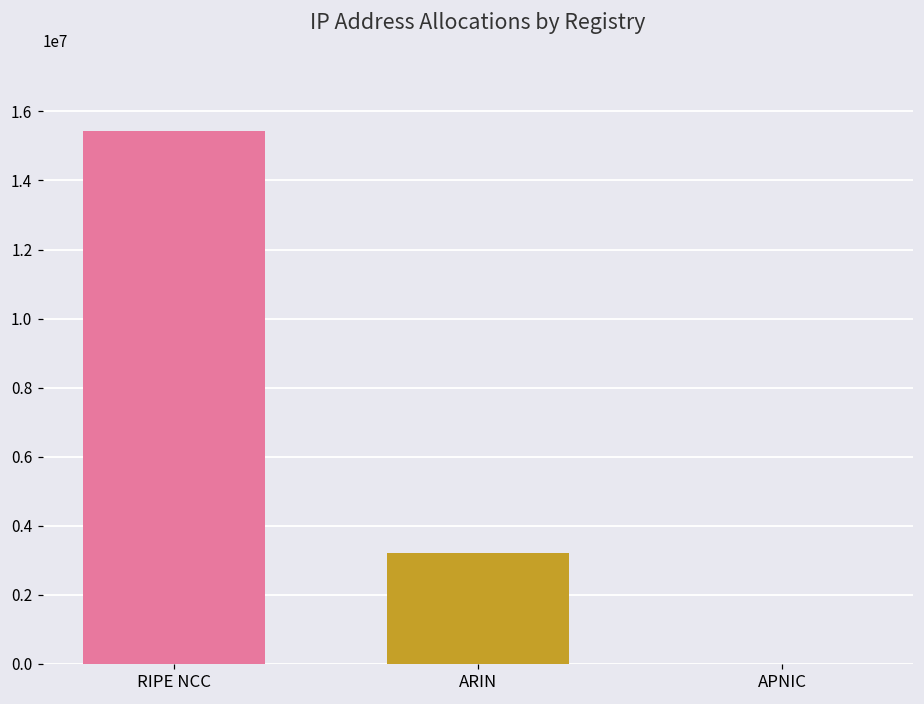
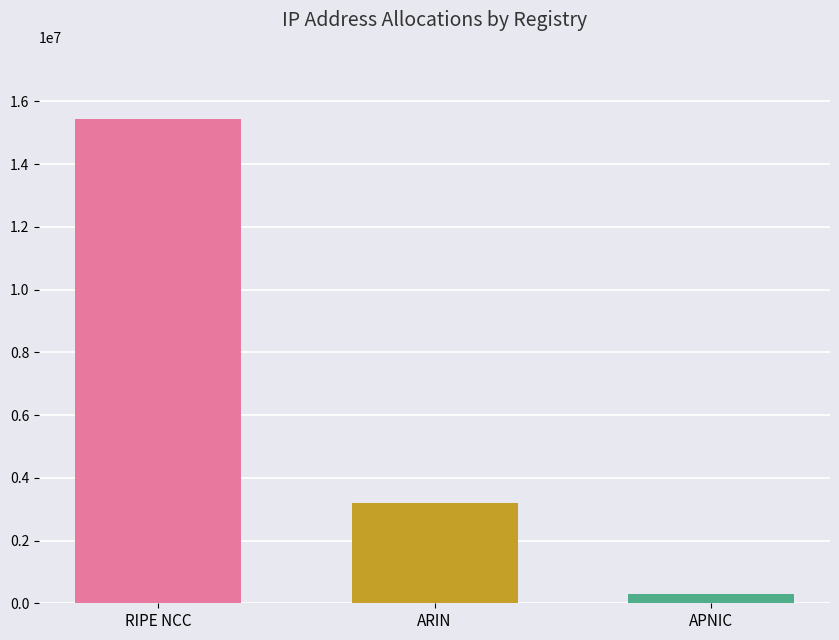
  {
    "RIPE NCC": 15400000,
    "ARIN": 3200000,
-   "APNIC": 0
+   "APNIC": 300000
  }
